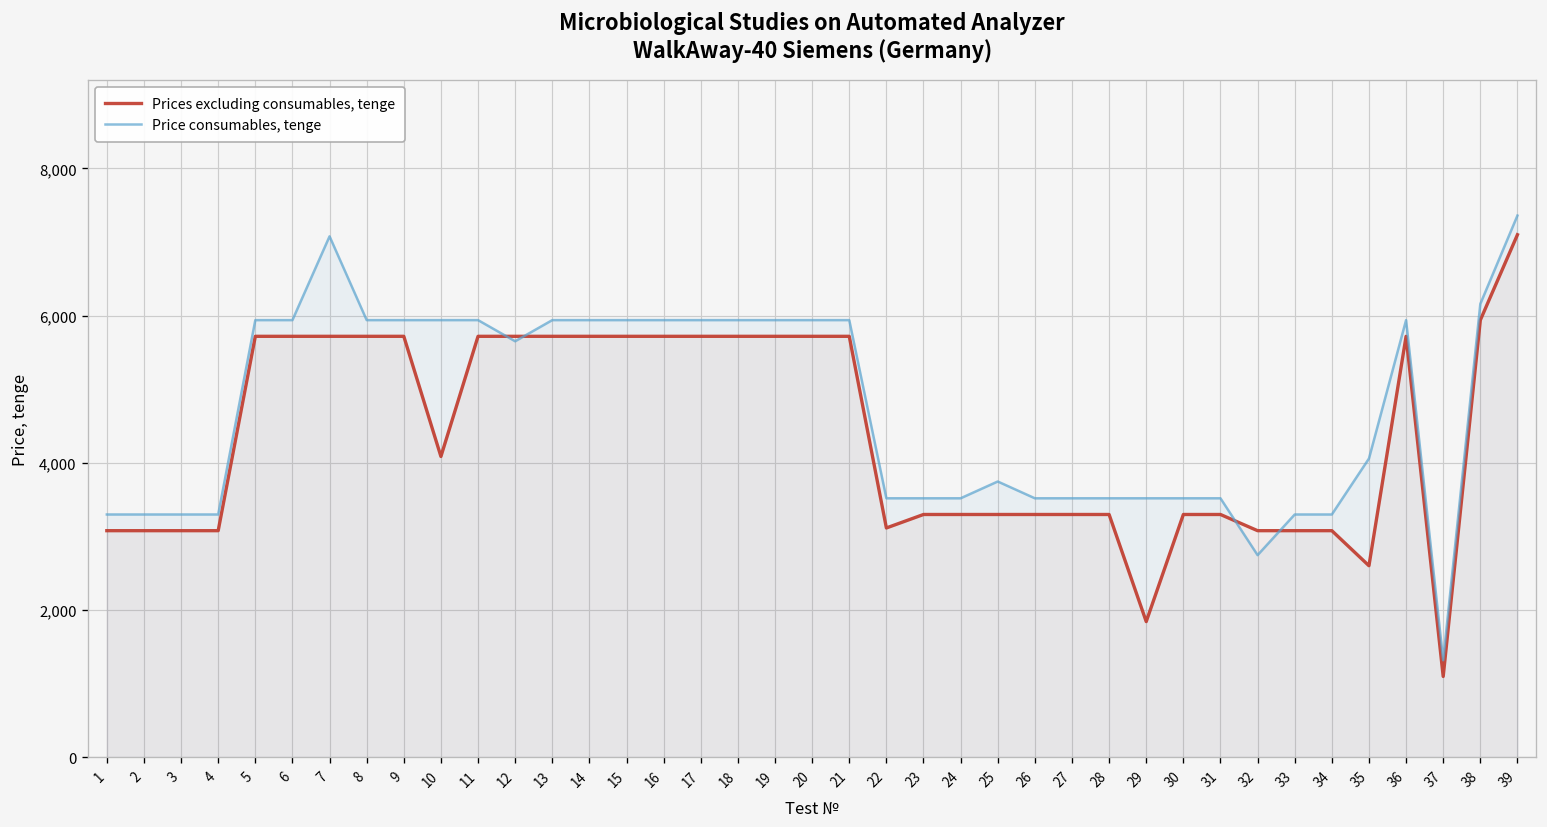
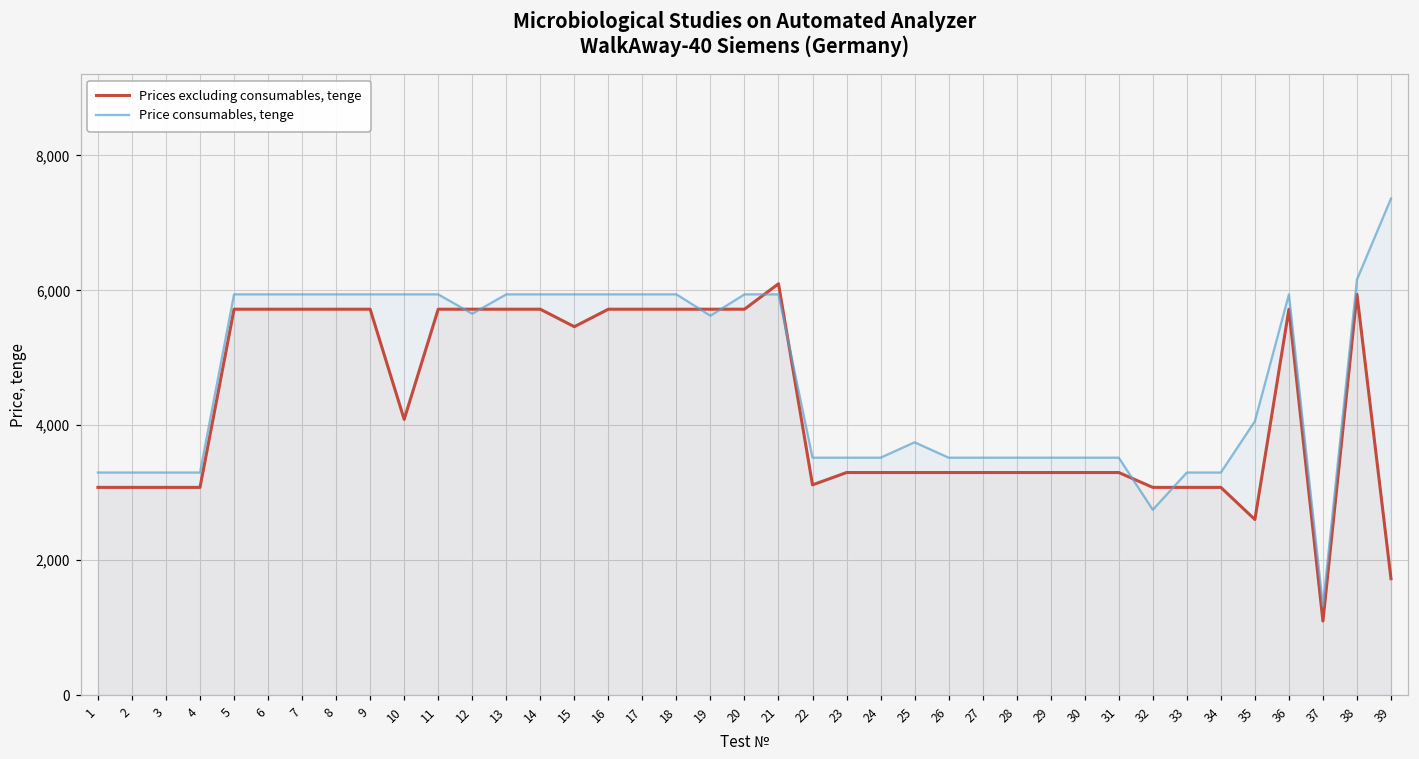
  {
    "Prices excluding consumables, tenge": {
      "1": "3,100",
      "2": "3,100",
      "3": "3,100",
      "4": "3,100",
      "5": "5,700",
      "6": "5,700",
      "7": "5,700",
      "8": "5,700",
      "9": "5,700",
      "10": "4,100",
      "11": "5,700",
      "12": "5,700",
      "13": "5,700",
      "14": "5,700",
-     "15": "5,700",
+     "15": "5,500",
      "16": "5,700",
      "17": "5,700",
      "18": "5,700",
      "19": "5,700",
      "20": "5,700",
-     "21": "5,700",
+     "21": "6,100",
      "22": "3,100",
      "23": "3,300",
      "24": "3,300",
      "25": "3,300",
      "26": "3,300",
      "27": "3,300",
      "28": "3,300",
-     "29": "1,800",
+     "29": "3,300",
      "30": "3,300",
      "31": "3,300",
      "32": "3,100",
      "33": "3,100",
      "34": "3,100",
      "35": "2,600",
      "36": "5,700",
      "37": "1,100",
      "38": "5,900",
-     "39": "7,100"
+     "39": "1,700"
    },
    "Price consumables, tenge": {
      "1": "3,300",
      "2": "3,300",
      "3": "3,300",
      "4": "3,300",
      "5": "5,900",
      "6": "5,900",
-     "7": "7,100",
+     "7": "5,900",
      "8": "5,900",
      "9": "5,900",
      "10": "5,900",
      "11": "5,900",
      "12": "5,700",
      "13": "5,900",
      "14": "5,900",
      "15": "5,900",
      "16": "5,900",
      "17": "5,900",
      "18": "5,900",
-     "19": "5,900",
+     "19": "5,600",
      "20": "5,900",
      "21": "5,900",
      "22": "3,500",
      "23": "3,500",
      "24": "3,500",
      "25": "3,700",
      "26": "3,500",
      "27": "3,500",
      "28": "3,500",
      "29": "3,500",
      "30": "3,500",
      "31": "3,500",
      "32": "2,700",
      "33": "3,300",
      "34": "3,300",
      "35": "4,100",
      "36": "5,900",
      "37": "1,300",
      "38": "6,200",
      "39": "7,400"
    }
  }
